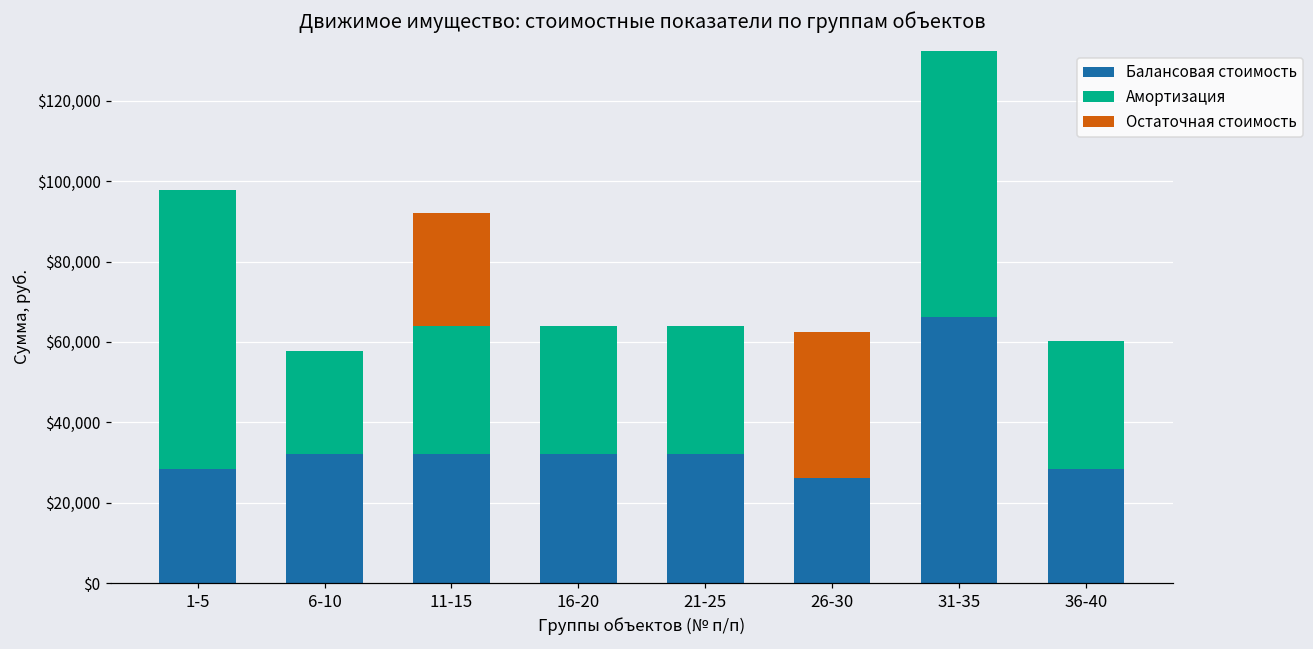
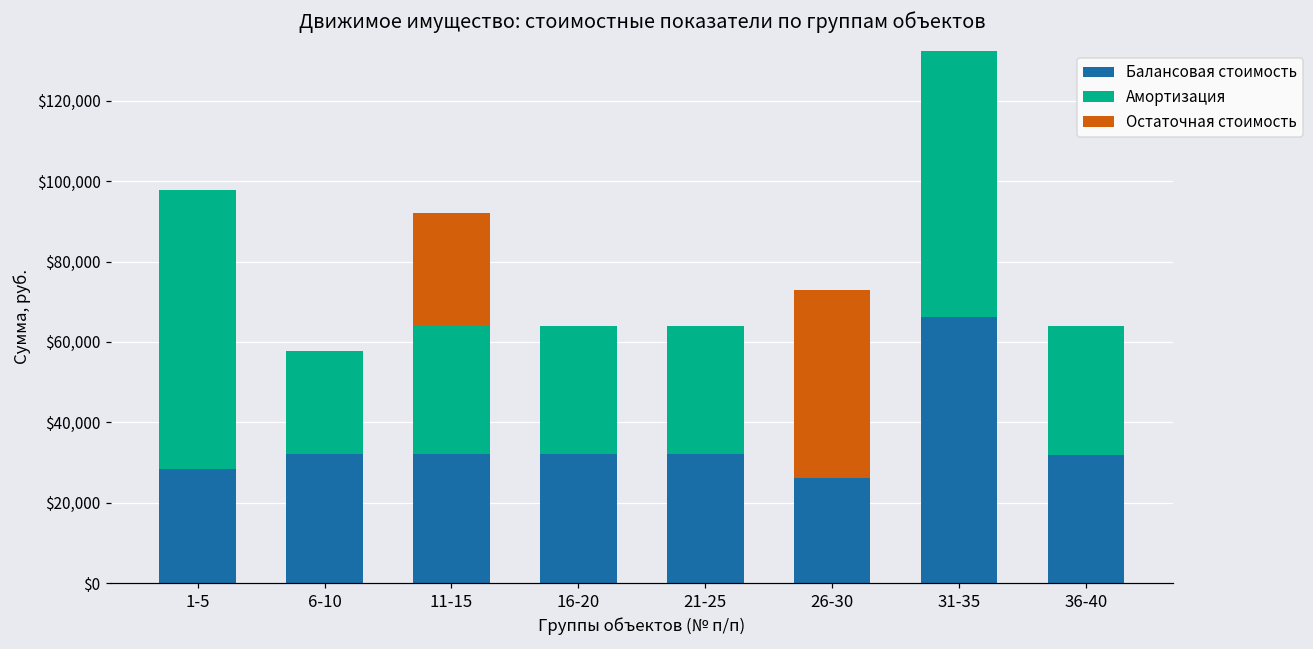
  {
    "Балансовая стоимость": {
      "1-5": "$28,000",
      "6-10": "$32,000",
      "11-15": "$32,000",
      "16-20": "$32,000",
      "21-25": "$32,000",
      "26-30": "$26,000",
      "31-35": "$66,000",
-     "36-40": "$28,000"
+     "36-40": "$32,000"
    },
    "Амортизация": {
      "1-5": "$69,000",
      "6-10": "$26,000",
      "11-15": "$32,000",
      "16-20": "$32,000",
      "21-25": "$32,000",
      "26-30": "$0",
      "31-35": "$66,000",
      "36-40": "$32,000"
    },
    "Остаточная стоимость": {
      "1-5": "$0",
      "6-10": "$0",
      "11-15": "$28,000",
      "16-20": "$0",
      "21-25": "$0",
-     "26-30": "$36,000",
+     "26-30": "$47,000",
      "31-35": "$0",
      "36-40": "$0"
    }
  }
